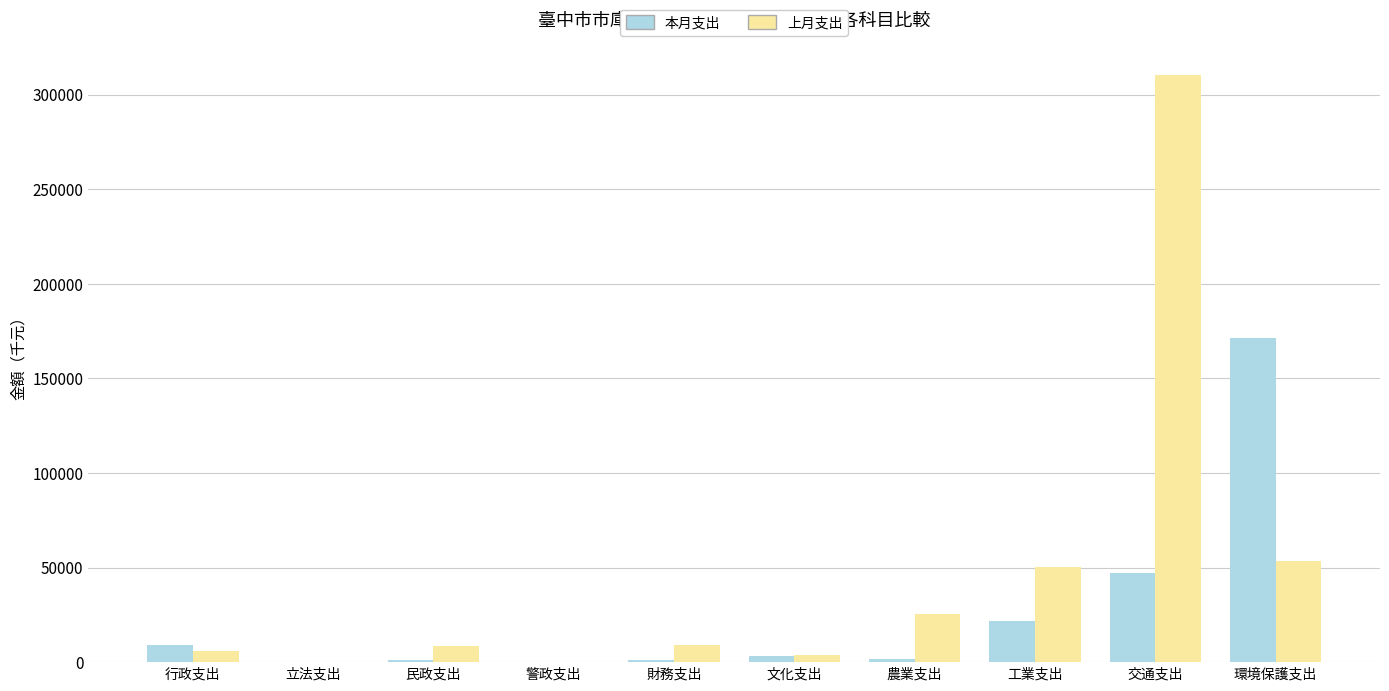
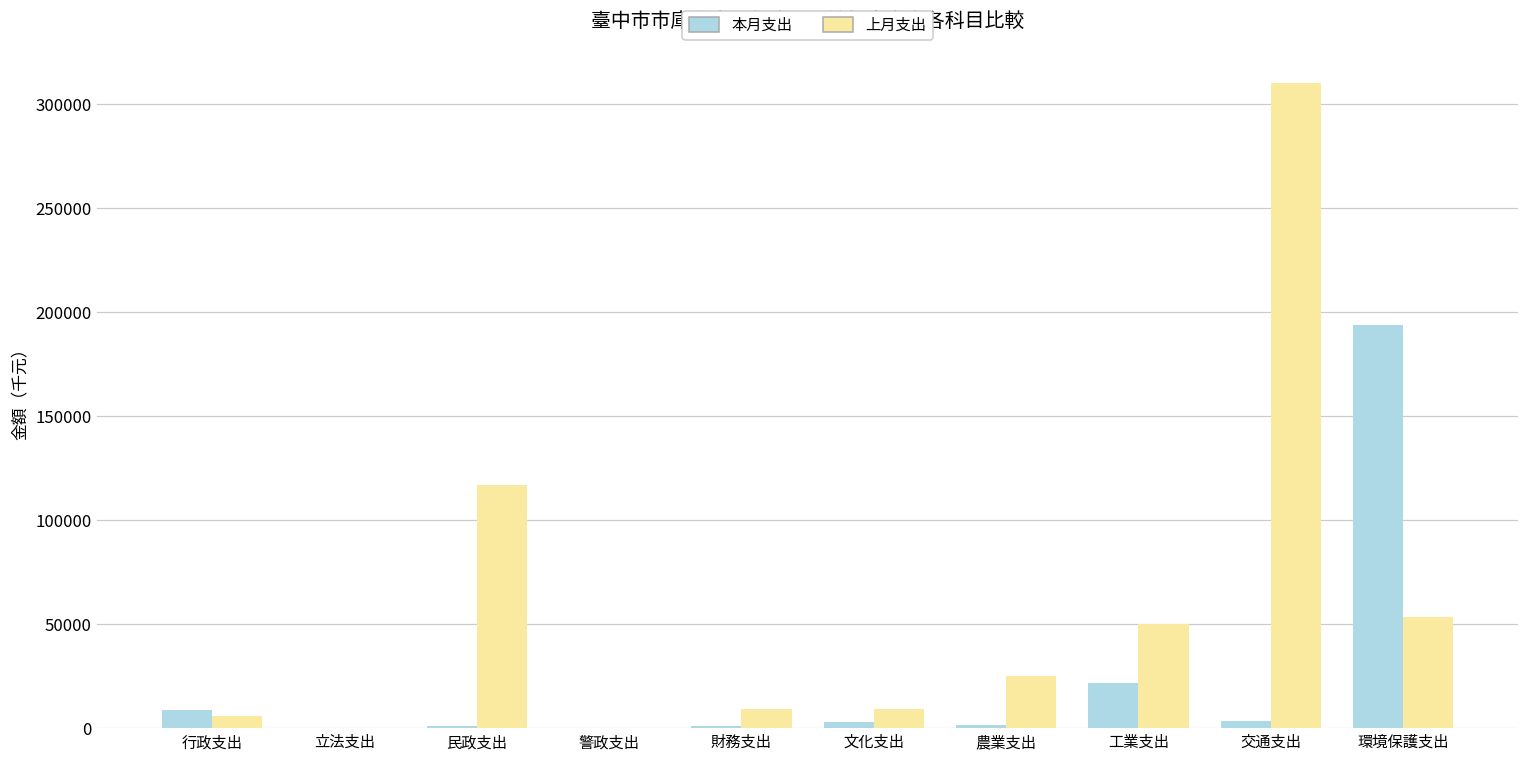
  {
    "本月支出": {
      "行政支出": 9000,
      "立法支出": 0,
      "警政支出": 0,
      "文化支出": 3000,
      "農業支出": 1000,
      "工業支出": 22000,
-     "交通支出": 47000,
-     "環境保護支出": 172000
+     "交通支出": 3000,
+     "環境保護支出": 194000
    },
    "上月支出": {
      "行政支出": 6000,
      "立法支出": 0,
-     "民政支出": 8000,
+     "民政支出": 117000,
      "財務支出": 9000,
-     "文化支出": 4000,
+     "文化支出": 9000,
      "農業支出": 25000,
      "工業支出": 50000,
      "交通支出": 310000,
      "環境保護支出": 54000
    }
  }
